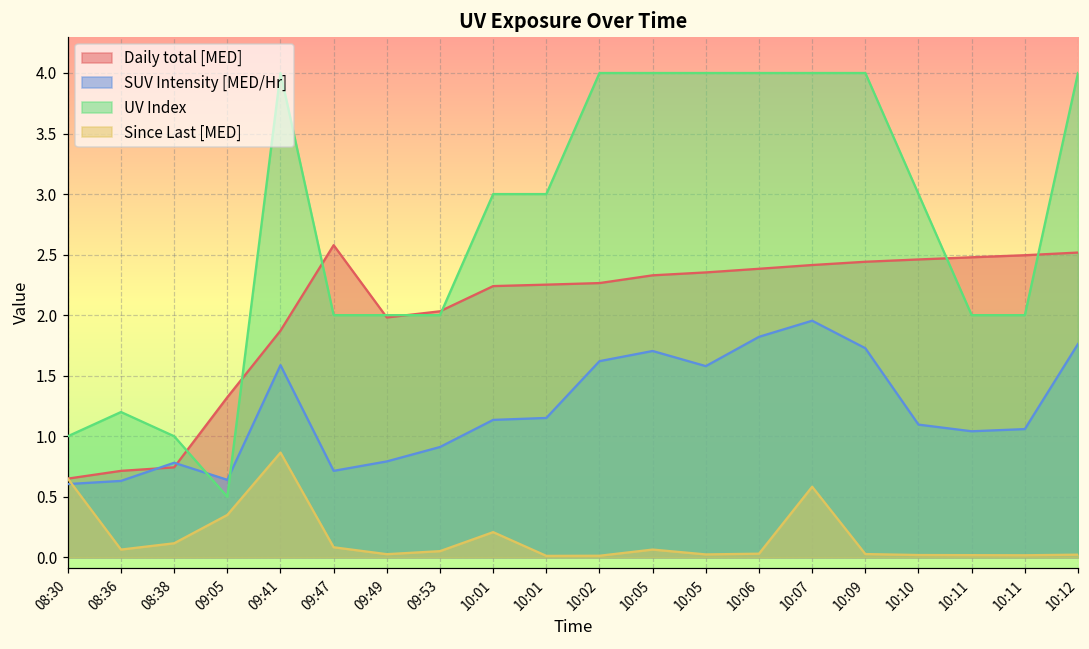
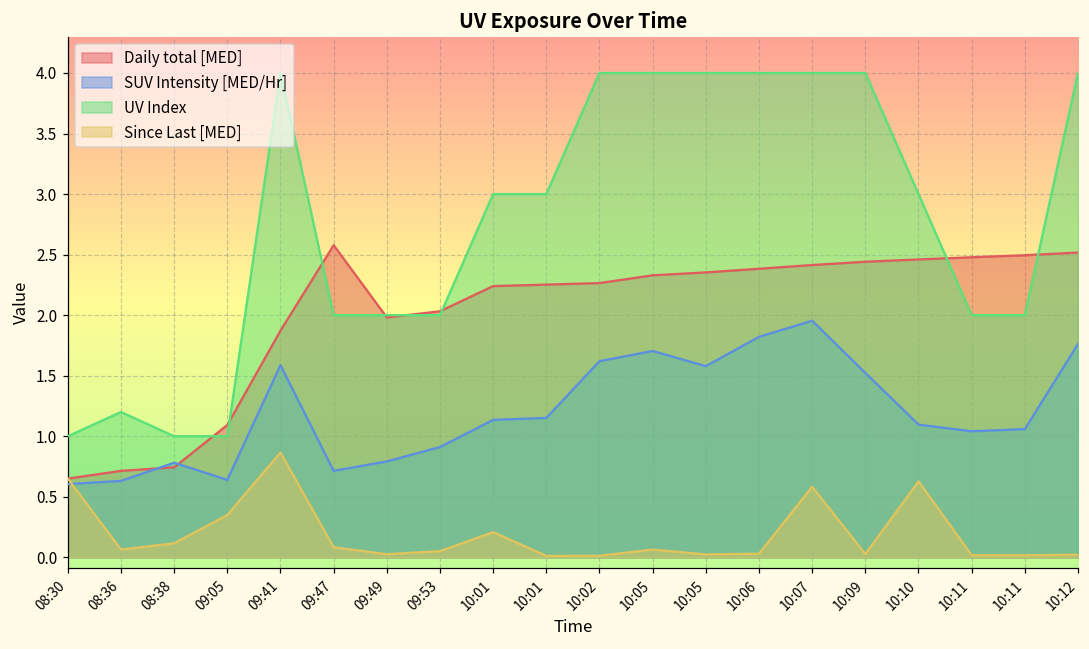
  {
    "Daily total [MED]": {
      "08:36": 0.71,
      "08:38": 0.74,
-     "09:05": 1.32,
+     "09:05": 1.09,
      "09:41": 1.87,
      "09:47": 2.58,
      "09:53": 2.03,
      "10:02": 2.27,
      "10:06": 2.38,
      "10:07": 2.41,
      "10:09": 2.44,
      "10:10": 2.46,
      "10:12": 2.52
    },
    "SUV Intensity [MED/Hr]": {
      "08:30": 0.61,
      "08:36": 0.63,
      "08:38": 0.78,
      "09:05": 0.64,
      "09:41": 1.59,
      "09:47": 0.71,
      "09:49": 0.79,
      "09:53": 0.91,
      "10:02": 1.62,
      "10:06": 1.82,
      "10:07": 1.95,
-     "10:09": 1.73,
+     "10:09": 1.52,
      "10:10": 1.10,
      "10:12": 1.76
    },
    "UV Index": {
      "08:30": 1.0,
      "08:36": 1.2,
      "08:38": 1.0,
-     "09:05": 0.5,
+     "09:05": 1.0,
      "09:47": 2.0,
      "09:53": 2.0,
      "10:02": 4.0,
      "10:06": 4.0,
      "10:07": 4.0,
      "10:09": 4.0,
      "10:10": 3.0,
      "10:12": 4.0
    },
    "Since Last [MED]": {
      "08:36": 0.06,
      "08:38": 0.12,
      "09:05": 0.35,
      "09:41": 0.87,
      "09:47": 0.08,
      "09:49": 0.03,
      "09:53": 0.05,
      "10:02": 0.01,
      "10:06": 0.03,
      "10:07": 0.58,
      "10:09": 0.03,
-     "10:10": 0.02,
+     "10:10": 0.63,
      "10:12": 0.02
    }
  }
